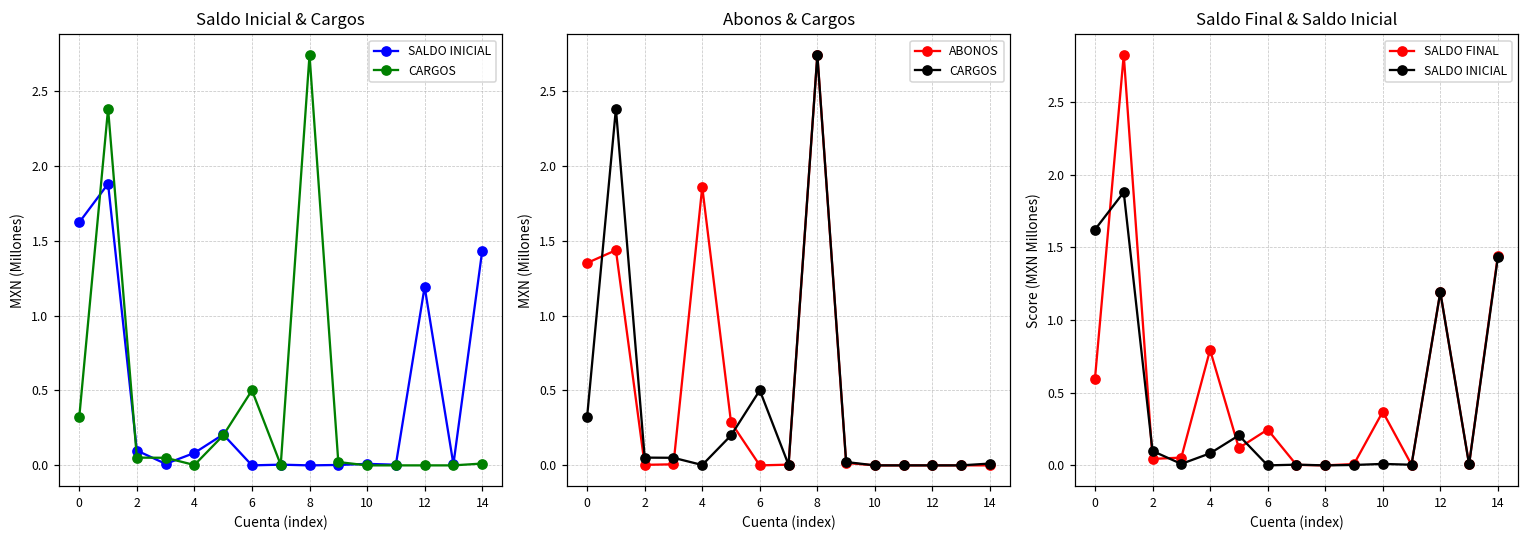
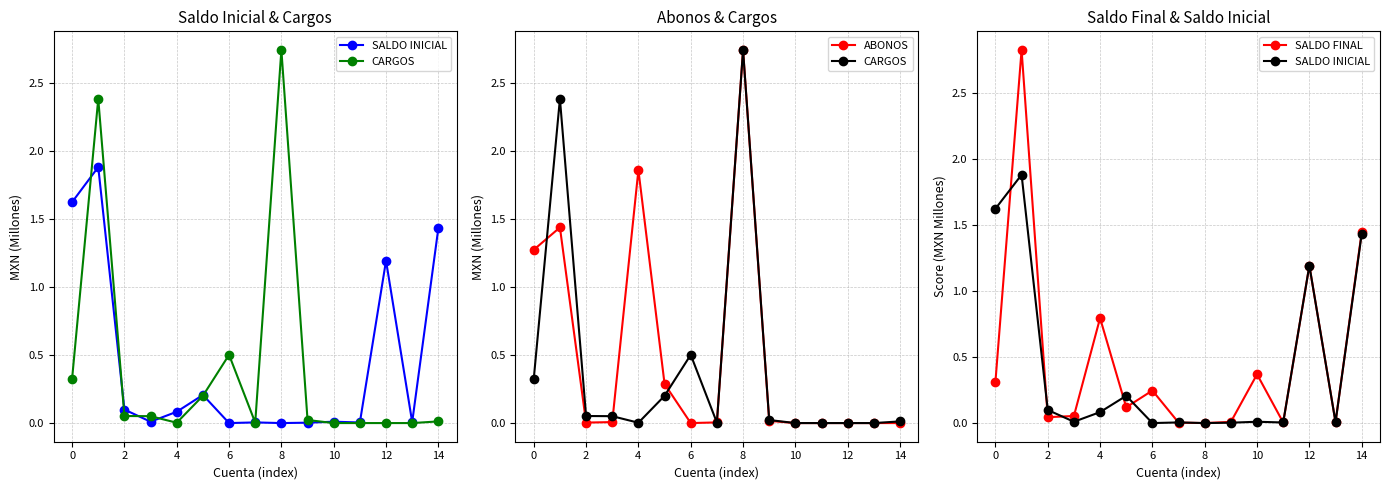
  {
    "Abonos & Cargos": {
      "ABONOS": {
-       "0": 1.35,
+       "0": 1.27,
        "2": 0.00,
        "4": 1.86,
        "6": 0.00
      },
      "CARGOS": {
        "0": 0.32,
        "2": 0.05,
        "4": 0.00,
        "6": 0.50
      }
    },
    "Saldo Final & Saldo Inicial": {
      "SALDO FINAL": {
-       "0": 0.60,
+       "0": 0.31,
        "2": 0.04,
        "4": 0.79,
        "6": 0.25,
        "10": 0.37
      },
      "SALDO INICIAL": {
        "0": 1.62,
        "2": 0.10,
        "4": 0.08,
        "6": 0.00,
        "10": 0.01
      }
    }
  }
